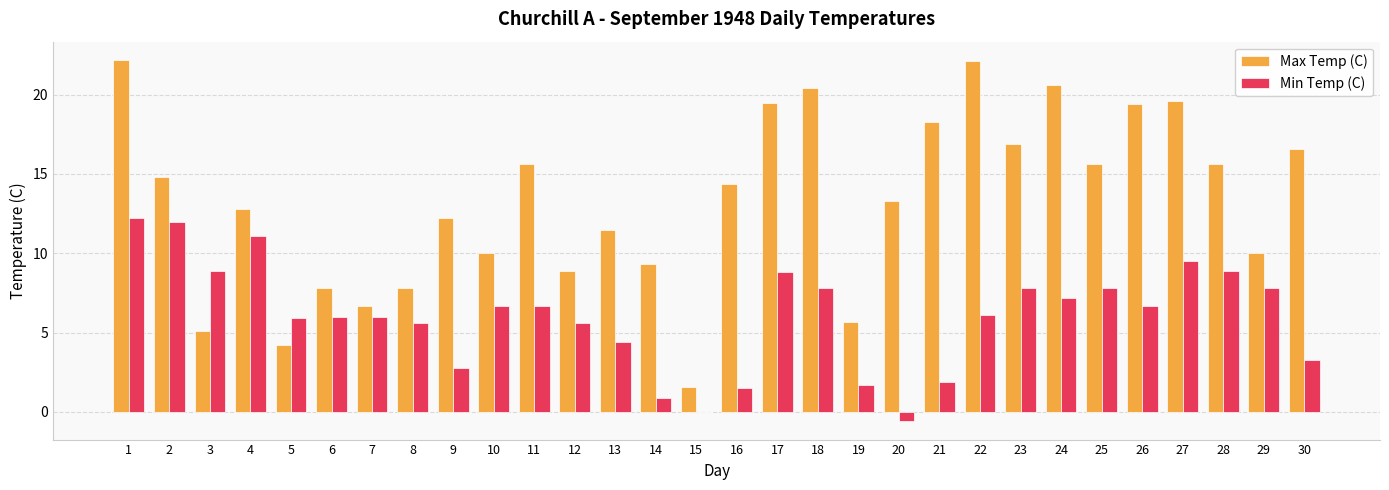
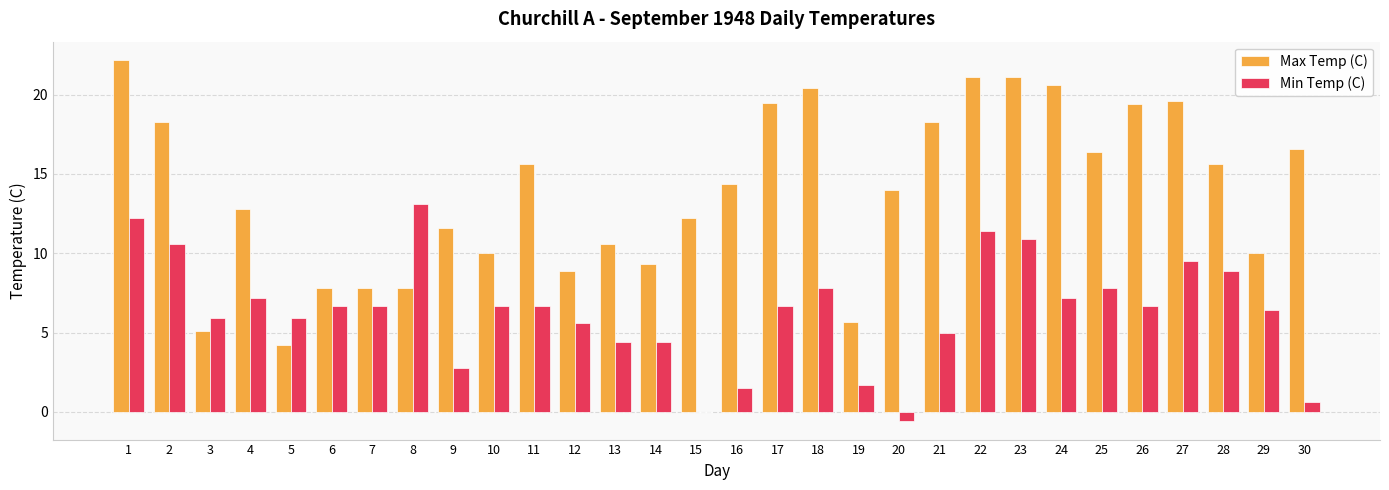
  {
    "Max Temp (C)": {
      "1": 22.2,
-     "2": 14.8,
+     "2": 18.3,
      "3": 5.1,
      "4": 12.8,
      "5": 4.2,
      "6": 7.8,
-     "7": 6.7,
+     "7": 7.8,
      "8": 7.8,
-     "9": 12.2,
+     "9": 11.6,
      "10": 10.0,
      "11": 15.6,
      "12": 8.9,
-     "13": 11.5,
+     "13": 10.6,
      "14": 9.3,
-     "15": 1.6,
+     "15": 12.2,
      "16": 14.4,
      "17": 19.5,
      "18": 20.4,
      "19": 5.7,
-     "20": 13.3,
+     "20": 14.0,
      "21": 18.3,
-     "22": 22.1,
-     "23": 16.9,
+     "22": 21.1,
+     "23": 21.1,
      "24": 20.6,
-     "25": 15.6,
+     "25": 16.4,
      "26": 19.4,
      "27": 19.6,
      "28": 15.6,
      "29": 10.0,
      "30": 16.6
    },
    "Min Temp (C)": {
      "1": 12.2,
-     "2": 12.0,
-     "3": 8.9,
-     "4": 11.1,
+     "2": 10.6,
+     "3": 5.9,
+     "4": 7.2,
      "5": 5.9,
-     "6": 6.0,
-     "7": 6.0,
-     "8": 5.6,
+     "6": 6.7,
+     "7": 6.7,
+     "8": 13.1,
      "9": 2.8,
      "10": 6.7,
      "11": 6.7,
      "12": 5.6,
      "13": 4.4,
-     "14": 0.9,
+     "14": 4.4,
      "15": 0.0,
      "16": 1.5,
-     "17": 8.8,
+     "17": 6.7,
      "18": 7.8,
      "19": 1.7,
      "20": -0.6,
-     "21": 1.9,
-     "22": 6.1,
-     "23": 7.8,
+     "21": 5.0,
+     "22": 11.4,
+     "23": 10.9,
      "24": 7.2,
      "25": 7.8,
      "26": 6.7,
      "27": 9.5,
      "28": 8.9,
-     "29": 7.8,
-     "30": 3.3
+     "29": 6.4,
+     "30": 0.6
    }
  }
